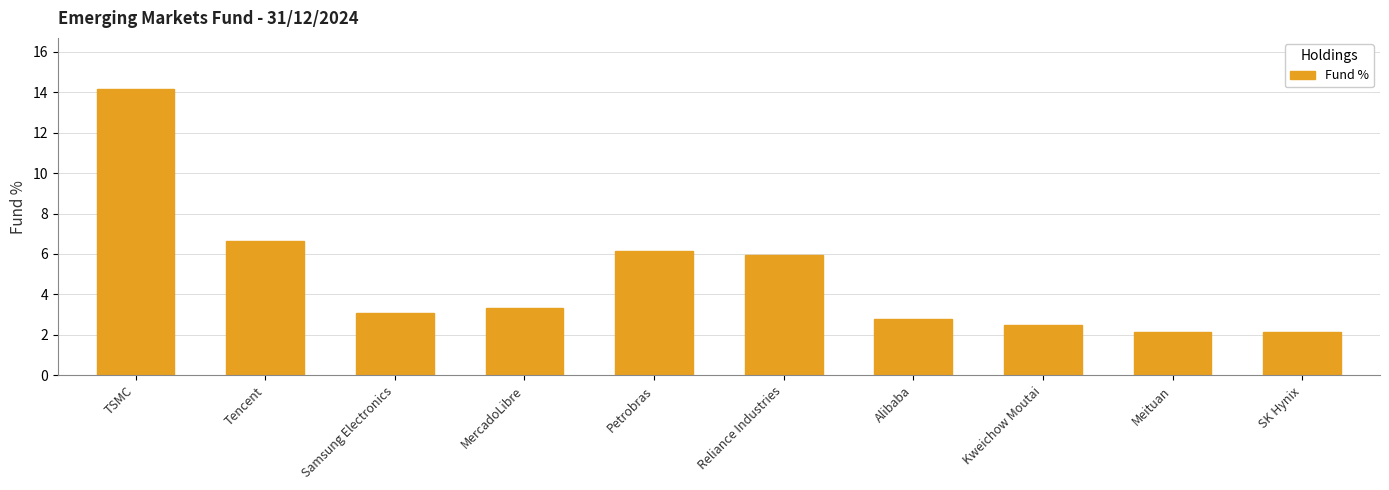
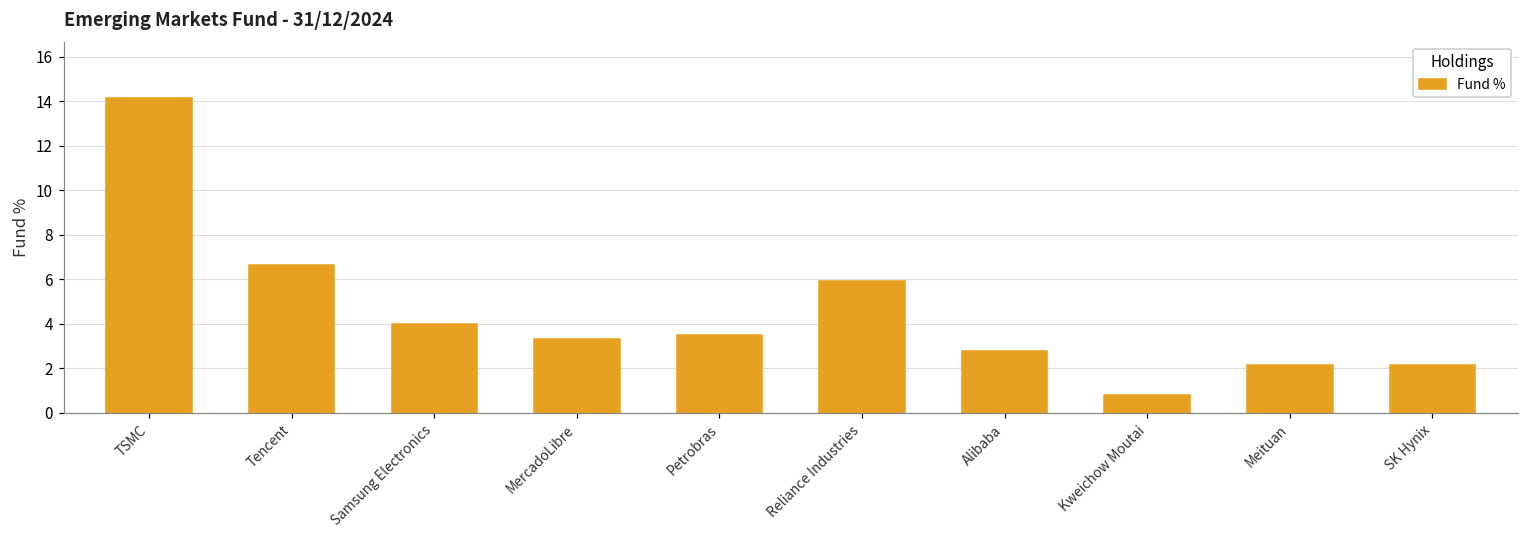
  {
    "TSMC": 14.1,
    "Tencent": 6.6,
-   "Samsung Electronics": 3.1,
+   "Samsung Electronics": 4.0,
    "MercadoLibre": 3.3,
-   "Petrobras": 6.2,
+   "Petrobras": 3.5,
    "Reliance Industries": 6.0,
    "Alibaba": 2.8,
-   "Kweichow Moutai": 2.5,
+   "Kweichow Moutai": 0.8,
    "Meituan": 2.2,
    "SK Hynix": 2.1
  }
